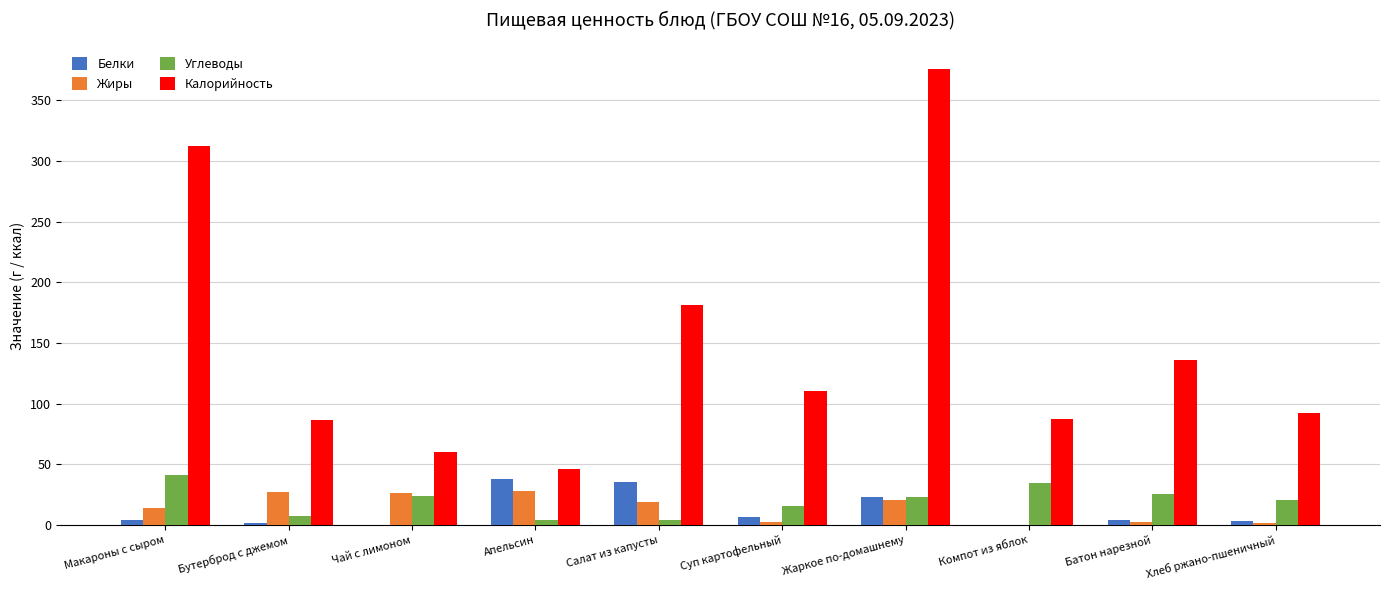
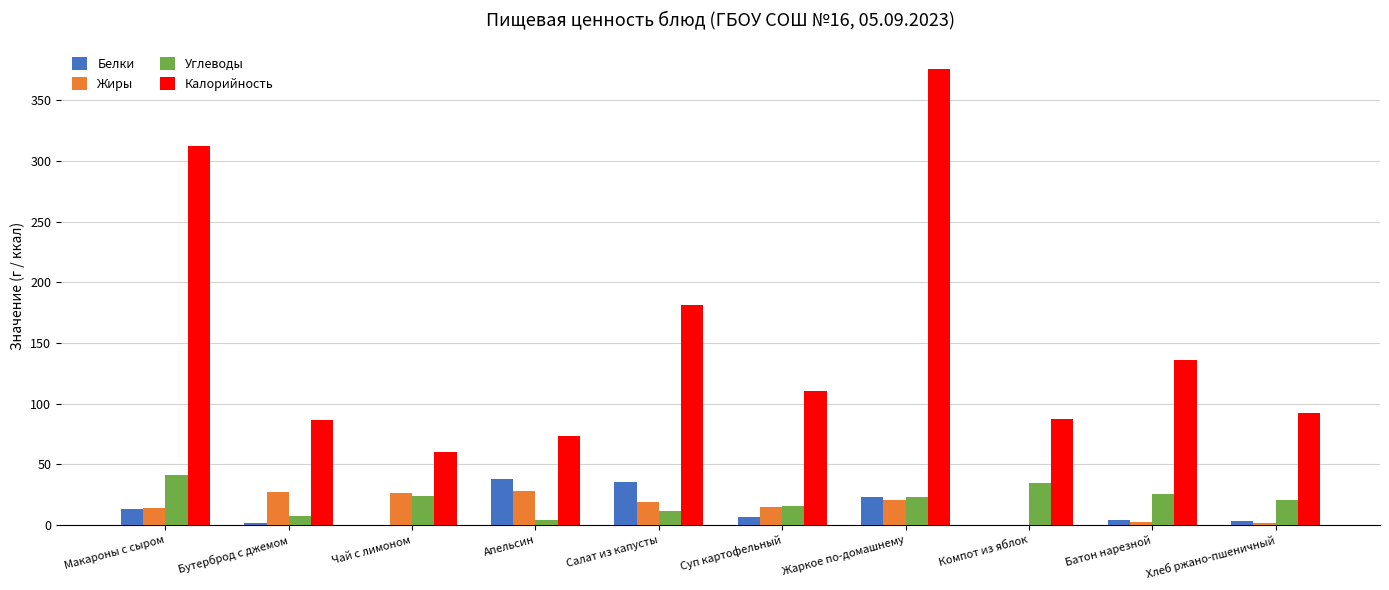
  {
    "Белки": {
-     "Макароны с сыром": 4,
+     "Макароны с сыром": 13,
      "Бутерброд с джемом": 2,
      "Апельсин": 38,
      "Салат из капусты": 36,
      "Суп картофельный": 7,
      "Жаркое по-домашнему": 23,
      "Батон нарезной": 4,
      "Хлеб ржано-пшеничный": 3
    },
    "Жиры": {
      "Макароны с сыром": 14,
      "Бутерброд с джемом": 27,
      "Чай с лимоном": 27,
      "Апельсин": 29,
      "Салат из капусты": 19,
-     "Суп картофельный": 2,
+     "Суп картофельный": 15,
      "Жаркое по-домашнему": 21,
      "Батон нарезной": 2
    },
    "Углеводы": {
      "Макароны с сыром": 41,
      "Бутерброд с джемом": 8,
      "Чай с лимоном": 24,
      "Апельсин": 5,
-     "Салат из капусты": 5,
+     "Салат из капусты": 12,
      "Суп картофельный": 16,
      "Жаркое по-домашнему": 23,
      "Компот из яблок": 34,
      "Батон нарезной": 26,
      "Хлеб ржано-пшеничный": 20
    },
    "Калорийность": {
      "Макароны с сыром": 312,
      "Бутерброд с джемом": 87,
      "Чай с лимоном": 60,
-     "Апельсин": 46,
+     "Апельсин": 73,
      "Салат из капусты": 181,
      "Суп картофельный": 111,
      "Жаркое по-домашнему": 376,
      "Компот из яблок": 88,
      "Батон нарезной": 136,
      "Хлеб ржано-пшеничный": 92
    }
  }
